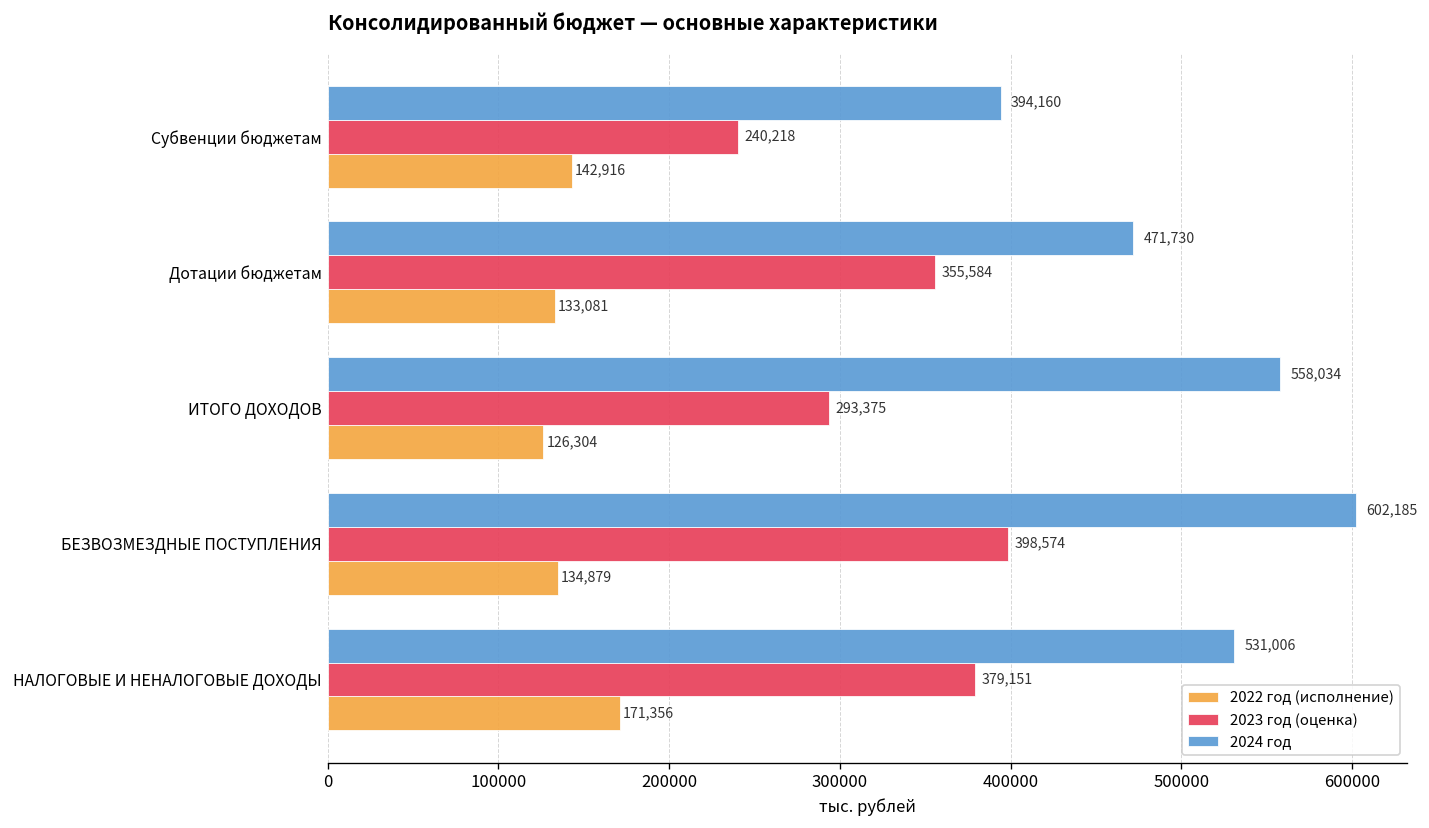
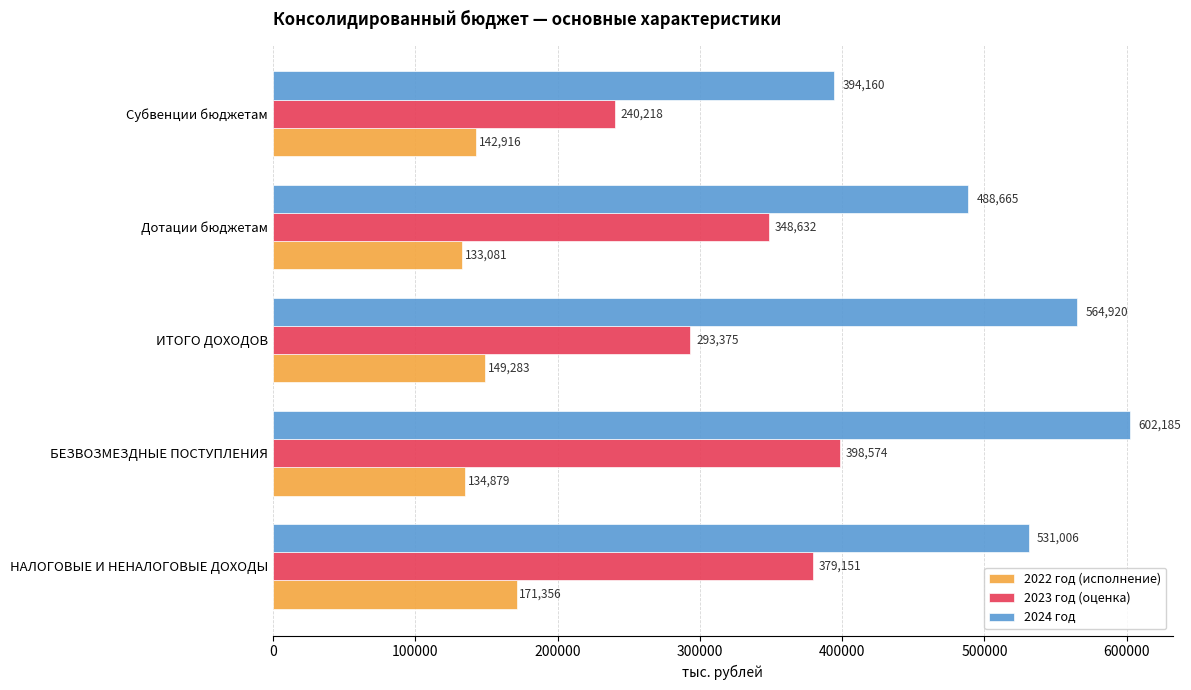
  {
    "2022 год (исполнение)": {
      "Субвенции бюджетам": "142,916",
      "Дотации бюджетам": "133,081",
-     "ИТОГО ДОХОДОВ": "126,304",
+     "ИТОГО ДОХОДОВ": "149,283",
      "БЕЗВОЗМЕЗДНЫЕ ПОСТУПЛЕНИЯ": "134,879",
      "НАЛОГОВЫЕ И НЕНАЛОГОВЫЕ ДОХОДЫ": "171,356"
    },
    "2023 год (оценка)": {
      "Субвенции бюджетам": "240,218",
-     "Дотации бюджетам": "355,584",
+     "Дотации бюджетам": "348,632",
      "ИТОГО ДОХОДОВ": "293,375",
      "БЕЗВОЗМЕЗДНЫЕ ПОСТУПЛЕНИЯ": "398,574",
      "НАЛОГОВЫЕ И НЕНАЛОГОВЫЕ ДОХОДЫ": "379,151"
    },
    "2024 год": {
      "Субвенции бюджетам": "394,160",
-     "Дотации бюджетам": "471,730",
-     "ИТОГО ДОХОДОВ": "558,034",
+     "Дотации бюджетам": "488,665",
+     "ИТОГО ДОХОДОВ": "564,920",
      "БЕЗВОЗМЕЗДНЫЕ ПОСТУПЛЕНИЯ": "602,185",
      "НАЛОГОВЫЕ И НЕНАЛОГОВЫЕ ДОХОДЫ": "531,006"
    }
  }
